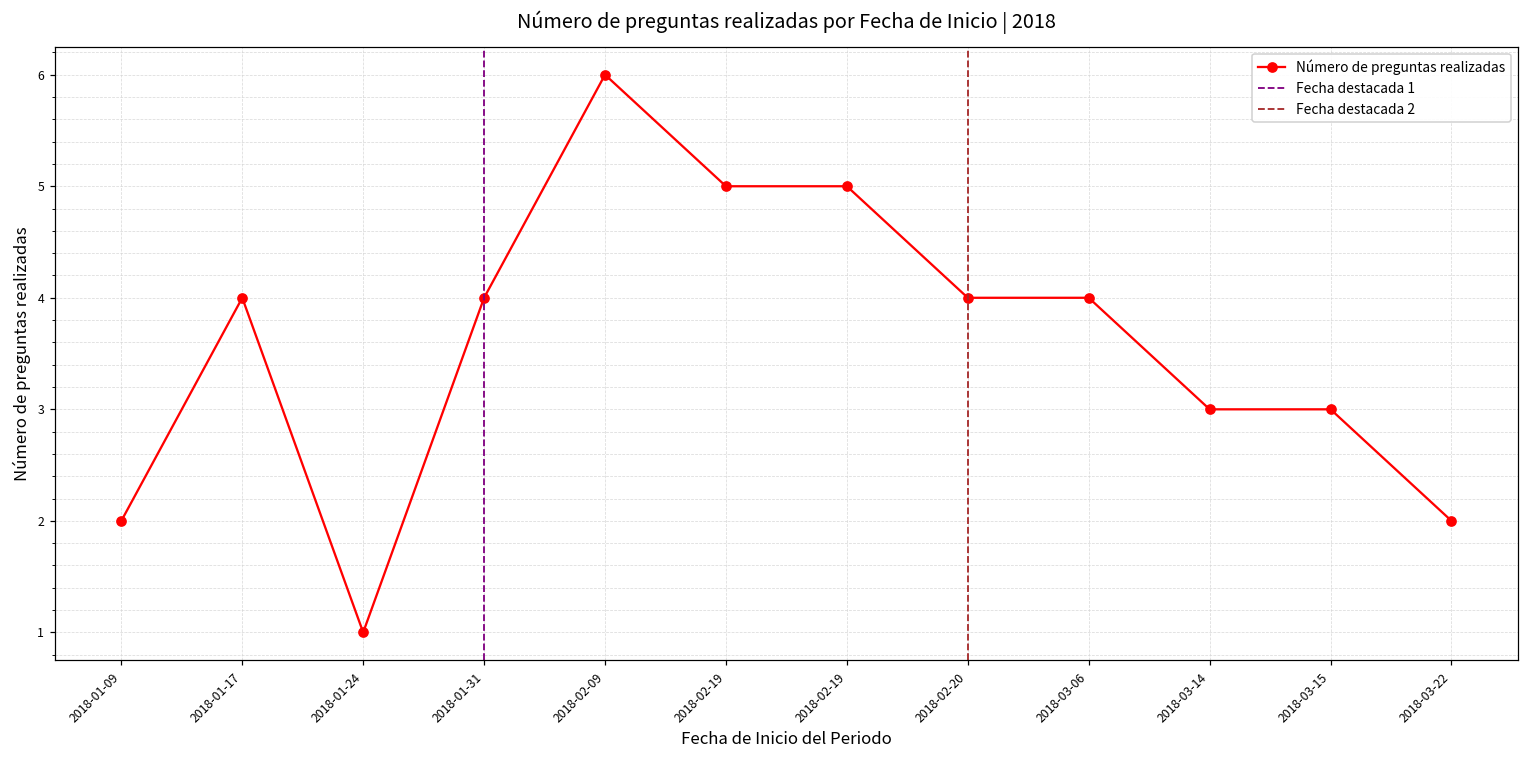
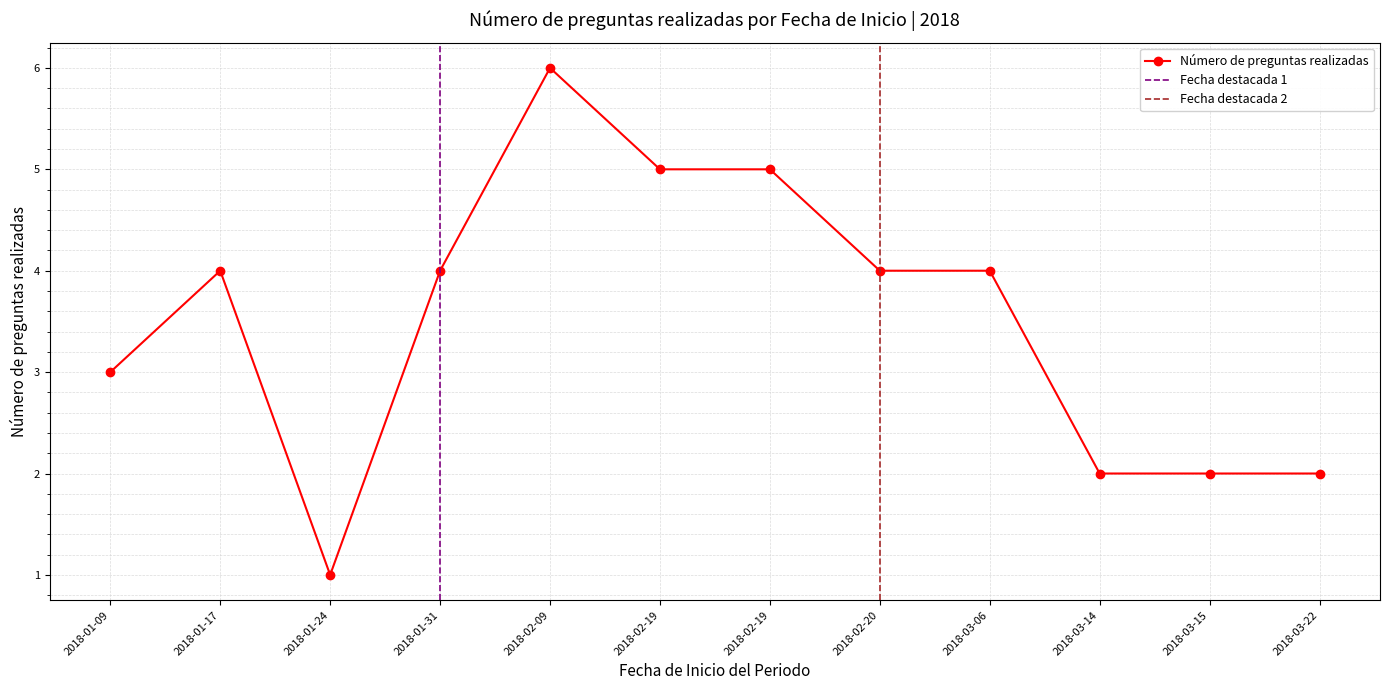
  {
-   "2018-01-09": 2,
+   "2018-01-09": 3,
    "2018-01-17": 4,
    "2018-01-24": 1,
    "2018-01-31": 4,
    "2018-02-09": 6,
    "2018-02-20": 4,
    "2018-03-06": 4,
-   "2018-03-14": 3,
-   "2018-03-15": 3,
+   "2018-03-14": 2,
+   "2018-03-15": 2,
    "2018-03-22": 2
  }
